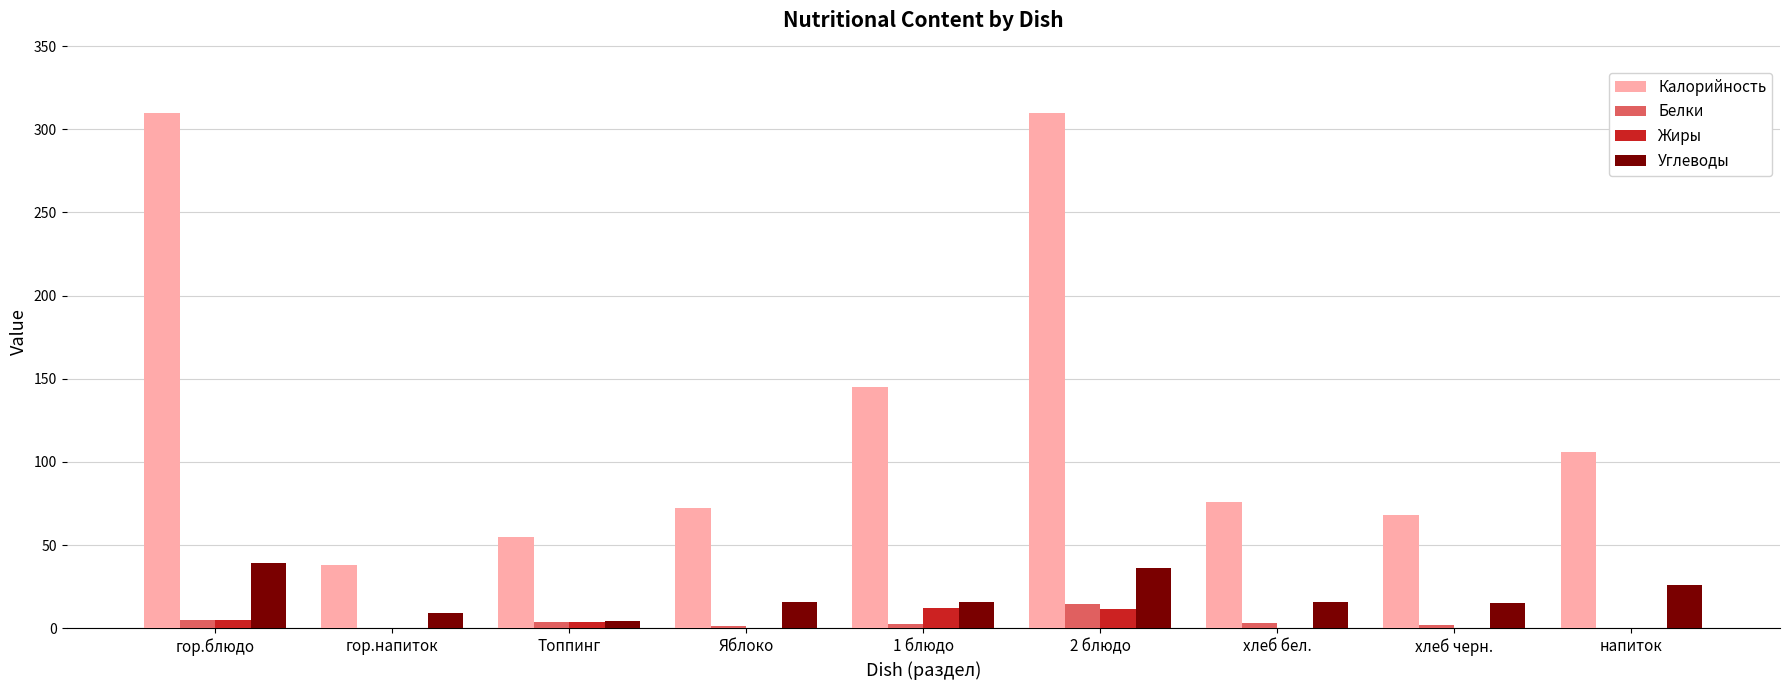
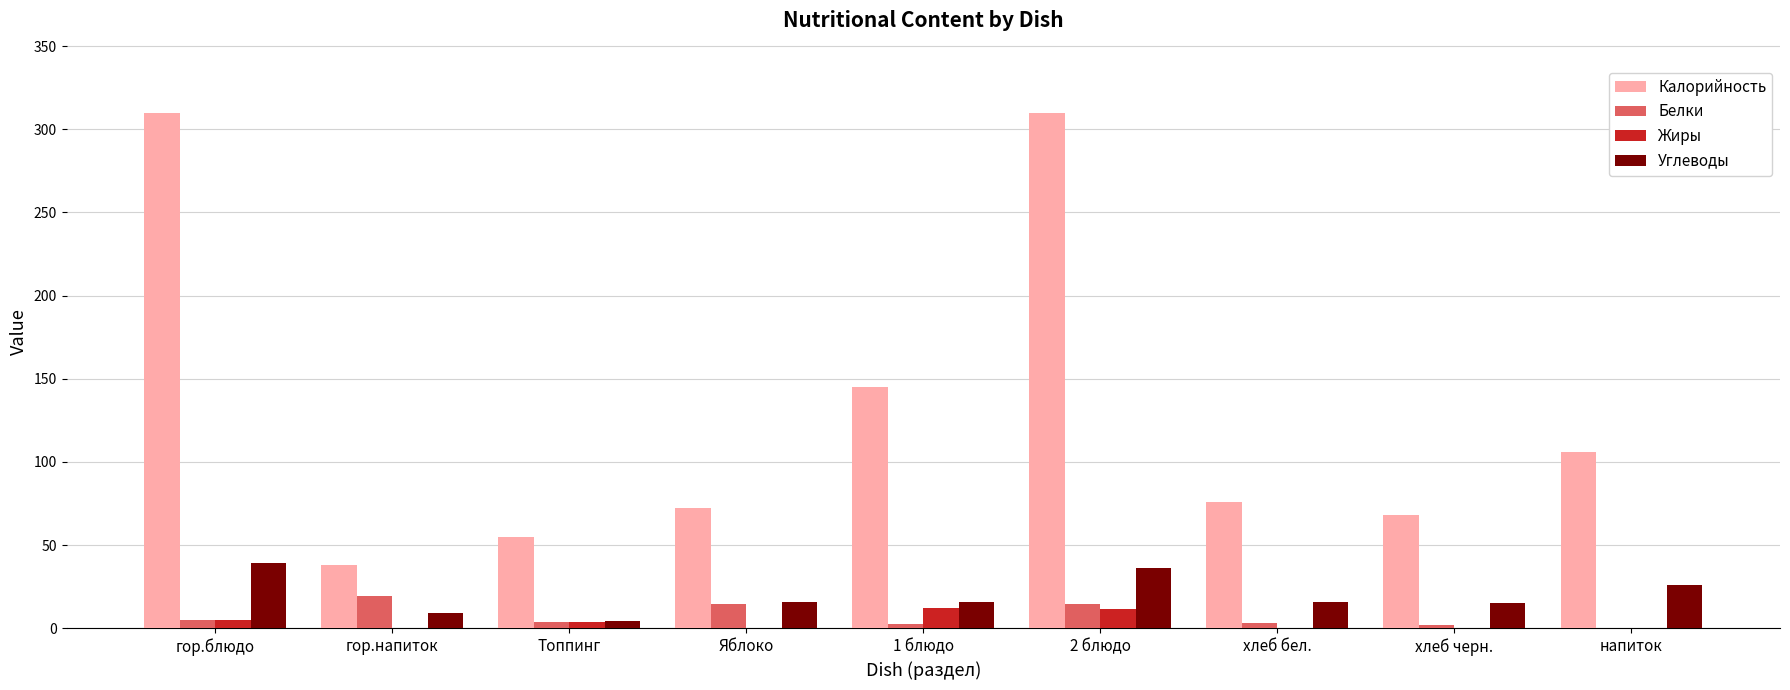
  {
    "Калорийность": {
      "гор.блюдо": 310,
      "гор.напиток": 38,
      "Топпинг": 55,
      "Яблоко": 72,
      "1 блюдо": 145,
      "2 блюдо": 310,
      "хлеб бел.": 76,
      "хлеб черн.": 68,
      "напиток": 106
    },
    "Белки": {
      "гор.блюдо": 5,
-     "гор.напиток": 0,
+     "гор.напиток": 20,
      "Топпинг": 4,
-     "Яблоко": 1,
+     "Яблоко": 15,
      "1 блюдо": 3,
      "2 блюдо": 15,
      "хлеб бел.": 3,
      "хлеб черн.": 2
    },
    "Жиры": {
      "гор.блюдо": 5,
      "гор.напиток": 0,
      "Топпинг": 4,
      "1 блюдо": 12,
      "2 блюдо": 12,
      "хлеб бел.": 0,
      "хлеб черн.": 0,
      "напиток": 0
    },
    "Углеводы": {
      "гор.блюдо": 40,
      "гор.напиток": 9,
      "Топпинг": 5,
      "Яблоко": 16,
      "1 блюдо": 16,
      "2 блюдо": 36,
      "хлеб бел.": 16,
      "хлеб черн.": 15,
      "напиток": 26
    }
  }
